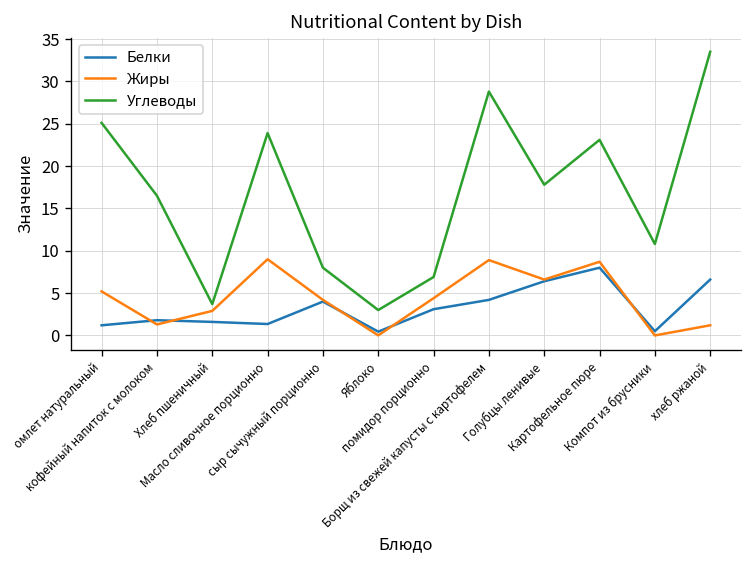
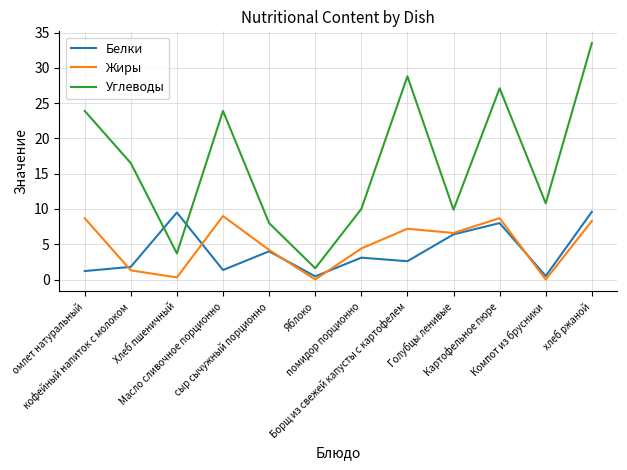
  {
    "Белки": {
      "омлет натуральный": 1,
      "кофейный напиток с молоком": 2,
-     "Хлеб пшеничный": 2,
+     "Хлеб пшеничный": 10,
      "Масло сливочное порционно": 1,
      "Яблоко": 0,
      "помидор порционно": 3,
-     "Борщ из свежей капусты с картофелем": 4,
+     "Борщ из свежей капусты с картофелем": 3,
      "Картофельное пюре": 8,
      "Компот из брусники": 1,
-     "хлеб ржаной": 7
+     "хлеб ржаной": 10
    },
    "Жиры": {
-     "омлет натуральный": 5,
+     "омлет натуральный": 9,
      "кофейный напиток с молоком": 1,
-     "Хлеб пшеничный": 3,
+     "Хлеб пшеничный": 0,
      "Масло сливочное порционно": 9,
      "Яблоко": 0,
      "помидор порционно": 4,
-     "Борщ из свежей капусты с картофелем": 9,
+     "Борщ из свежей капусты с картофелем": 7,
      "Картофельное пюре": 9,
      "Компот из брусники": 0,
-     "хлеб ржаной": 1
+     "хлеб ржаной": 8
    },
    "Углеводы": {
-     "омлет натуральный": 25,
+     "омлет натуральный": 24,
      "кофейный напиток с молоком": 17,
      "Хлеб пшеничный": 4,
      "Масло сливочное порционно": 24,
      "сыр сычужный порционно": 8,
-     "Яблоко": 3,
-     "помидор порционно": 7,
+     "Яблоко": 2,
+     "помидор порционно": 10,
      "Борщ из свежей капусты с картофелем": 29,
-     "Голубцы ленивые": 18,
-     "Картофельное пюре": 23,
+     "Голубцы ленивые": 10,
+     "Картофельное пюре": 27,
      "Компот из брусники": 11,
      "хлеб ржаной": 34
    }
  }
